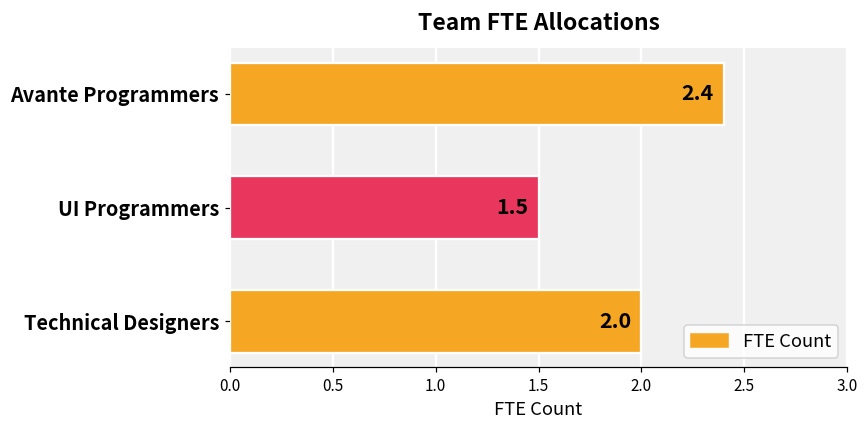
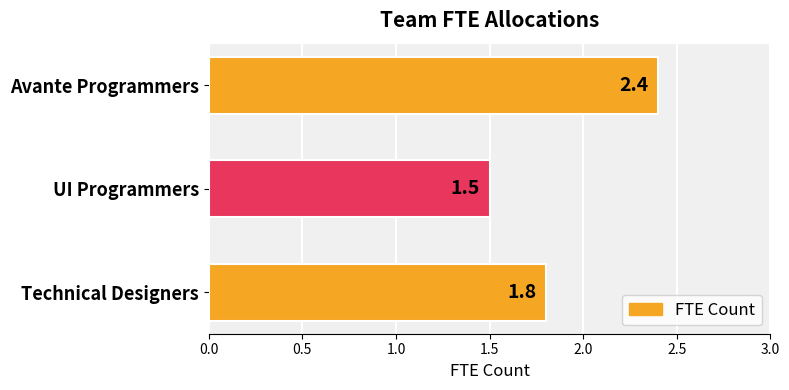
  {
    "Avante Programmers": 2.4,
    "UI Programmers": 1.5,
-   "Technical Designers": 2.0
+   "Technical Designers": 1.8
  }
